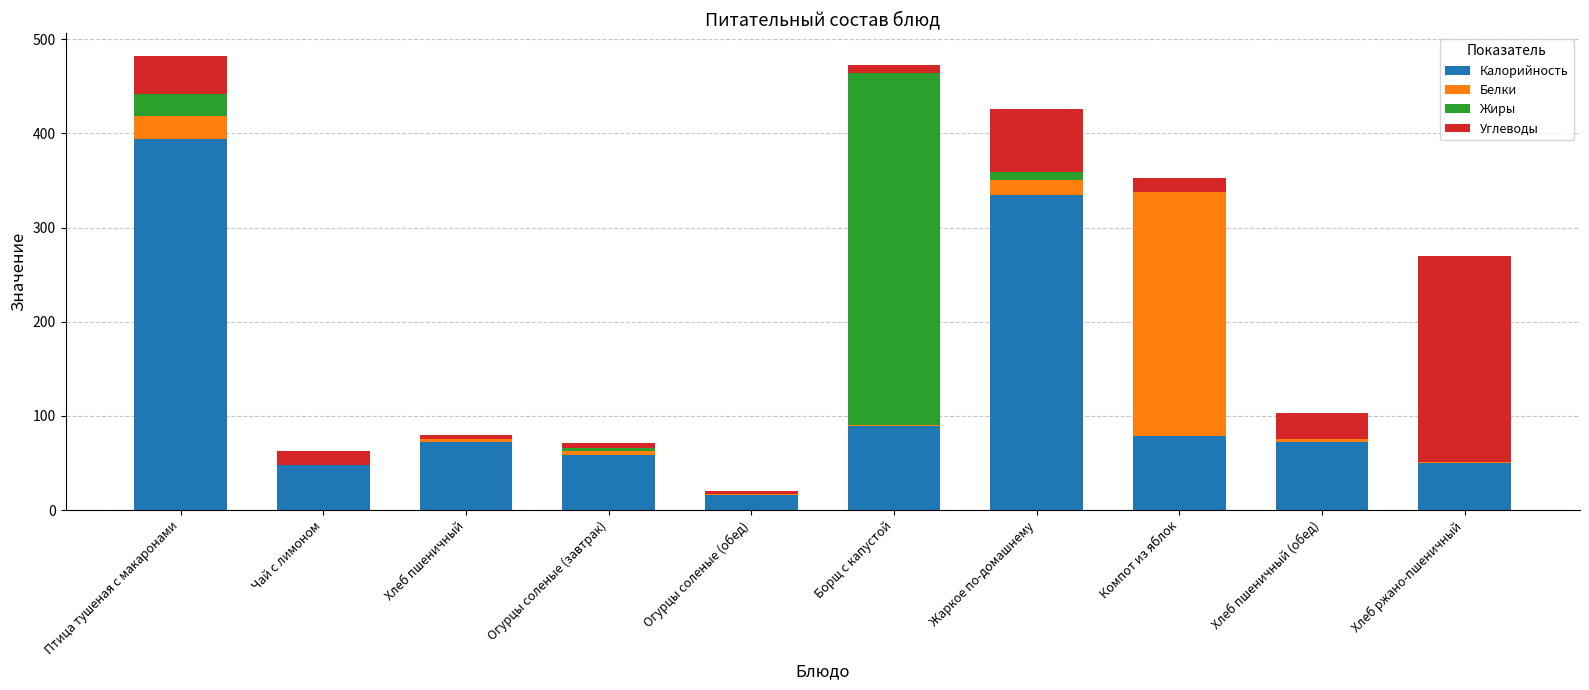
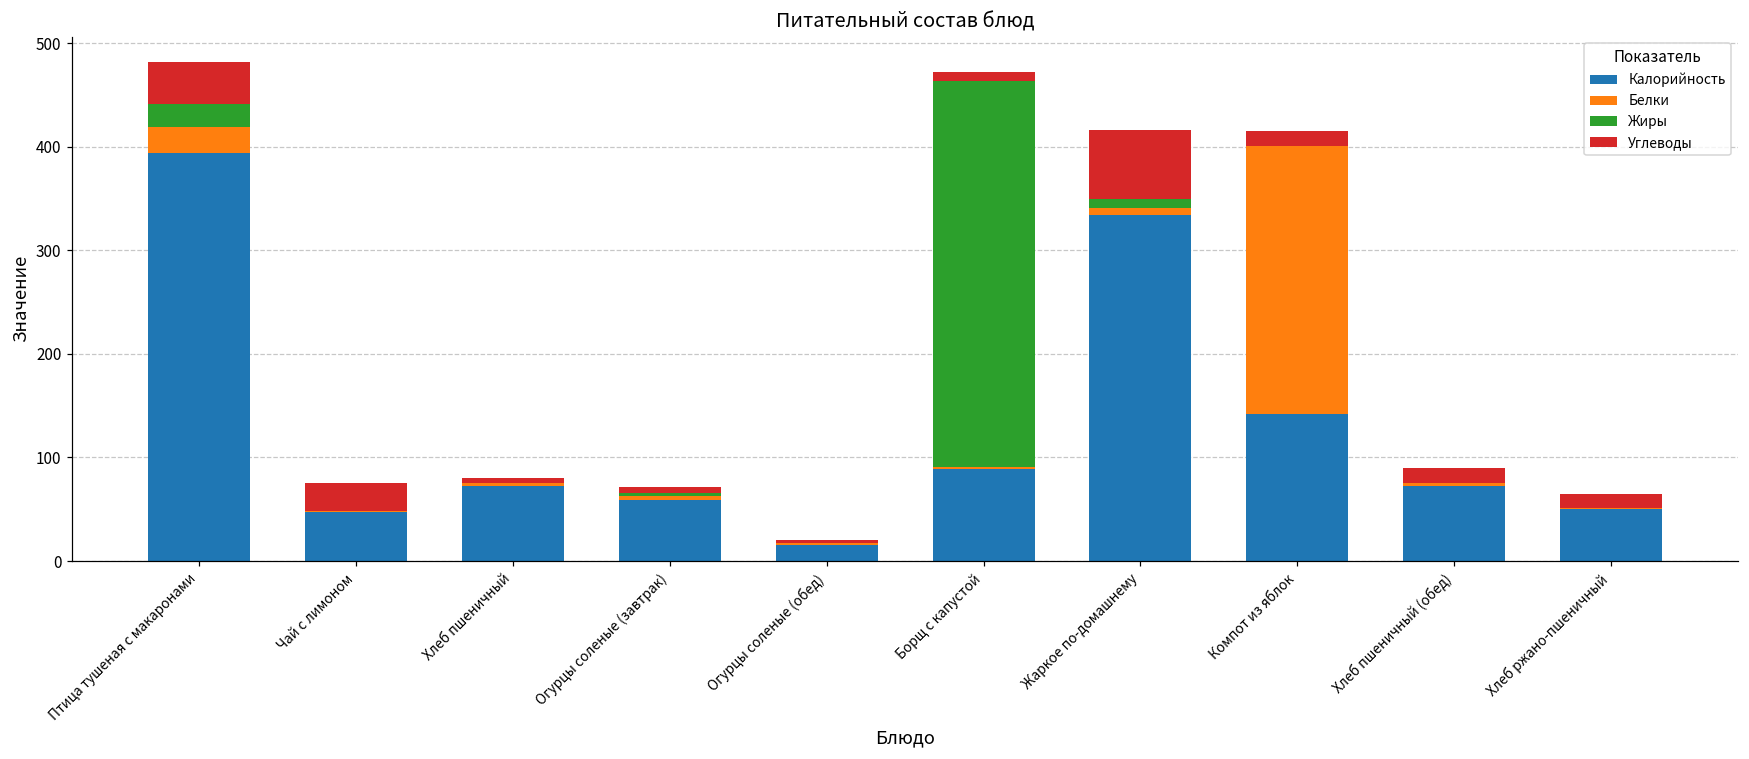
  {
    "Калорийность": {
      "Птица тушеная с макаронами": 390,
      "Чай с лимоном": 50,
      "Хлеб пшеничный": 70,
      "Огурцы соленые (завтрак)": 60,
      "Огурцы соленые (обед)": 20,
      "Борщ с капустой": 90,
      "Жаркое по-домашнему": 330,
-     "Компот из яблок": 80,
+     "Компот из яблок": 140,
      "Хлеб пшеничный (обед)": 70,
      "Хлеб ржано-пшеничный": 50
    },
    "Белки": {
      "Птица тушеная с макаронами": 20,
      "Огурцы соленые (завтрак)": 0,
-     "Жаркое по-домашнему": 20,
+     "Жаркое по-домашнему": 10,
      "Компот из яблок": 260
    },
    "Жиры": {
      "Птица тушеная с макаронами": 20,
      "Огурцы соленые (завтрак)": 0,
      "Борщ с капустой": 370,
      "Жаркое по-домашнему": 10,
      "Компот из яблок": 0
    },
    "Углеводы": {
      "Птица тушеная с макаронами": 40,
-     "Чай с лимоном": 20,
+     "Чай с лимоном": 30,
      "Хлеб пшеничный": 0,
      "Огурцы соленые (завтрак)": 10,
      "Огурцы соленые (обед)": 0,
      "Борщ с капустой": 10,
      "Жаркое по-домашнему": 70,
      "Компот из яблок": 10,
-     "Хлеб пшеничный (обед)": 30,
-     "Хлеб ржано-пшеничный": 220
+     "Хлеб пшеничный (обед)": 10,
+     "Хлеб ржано-пшеничный": 10
    }
  }
